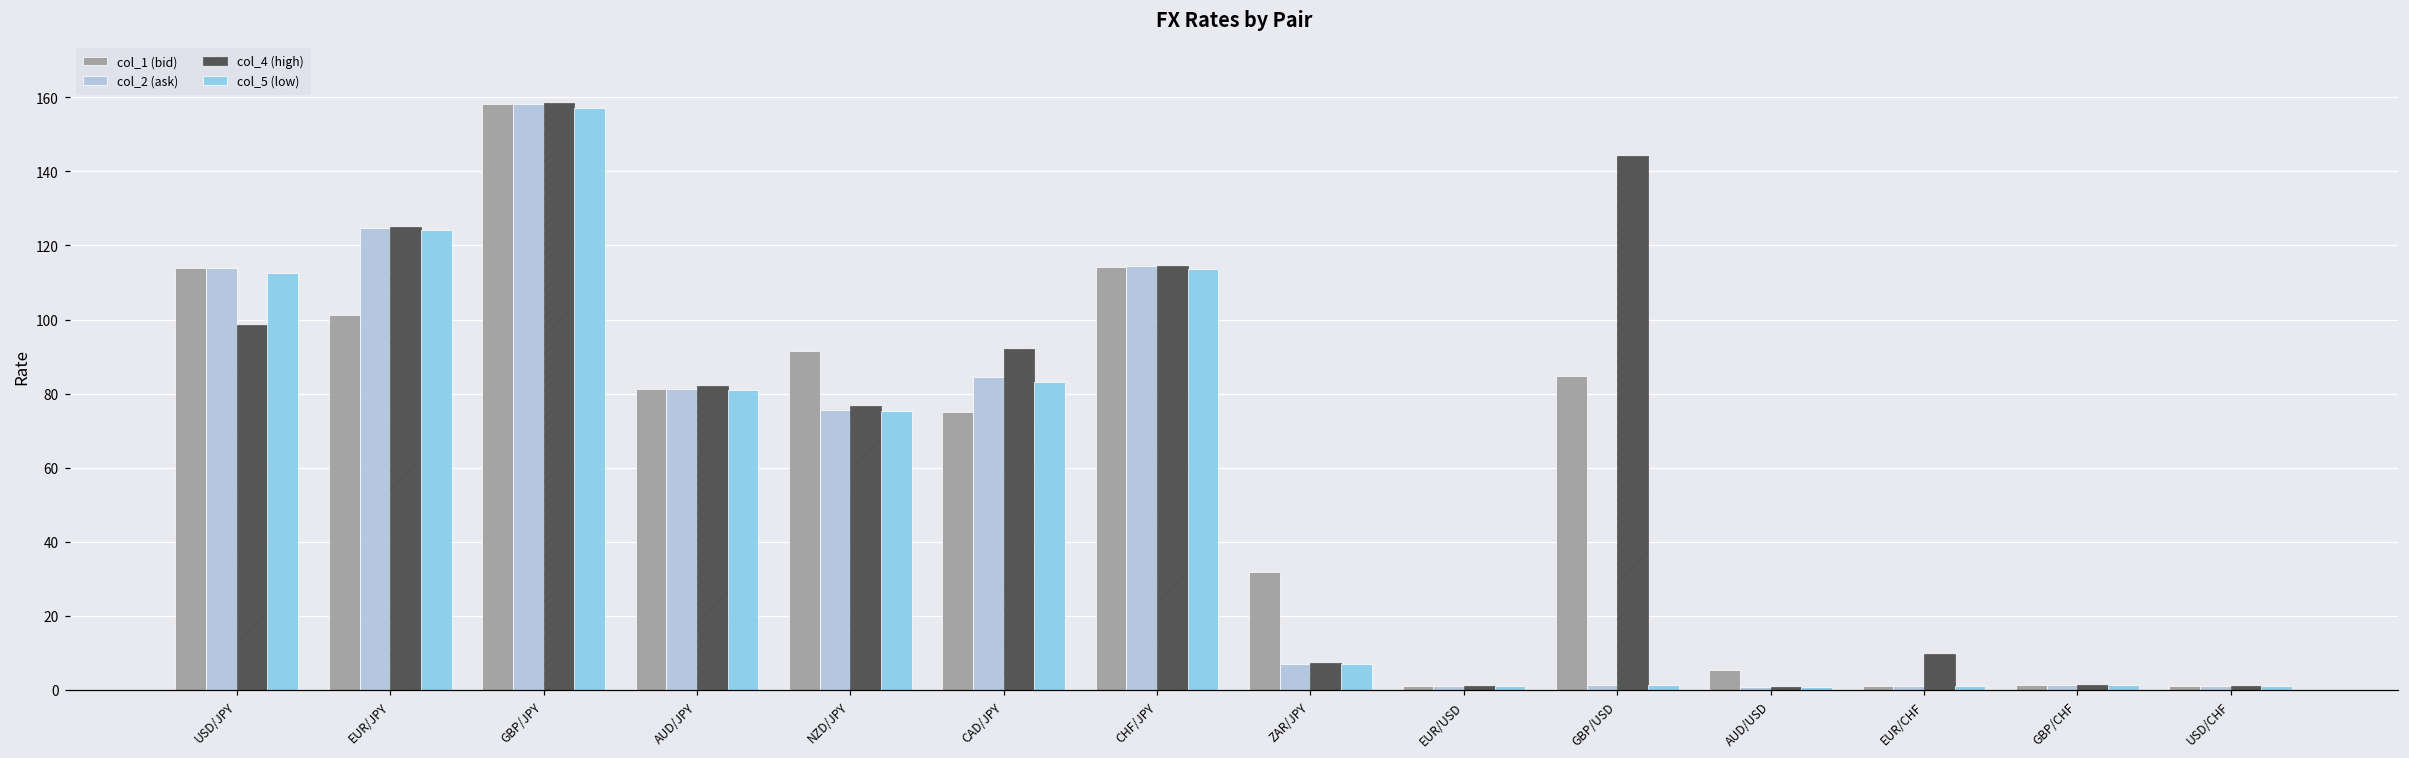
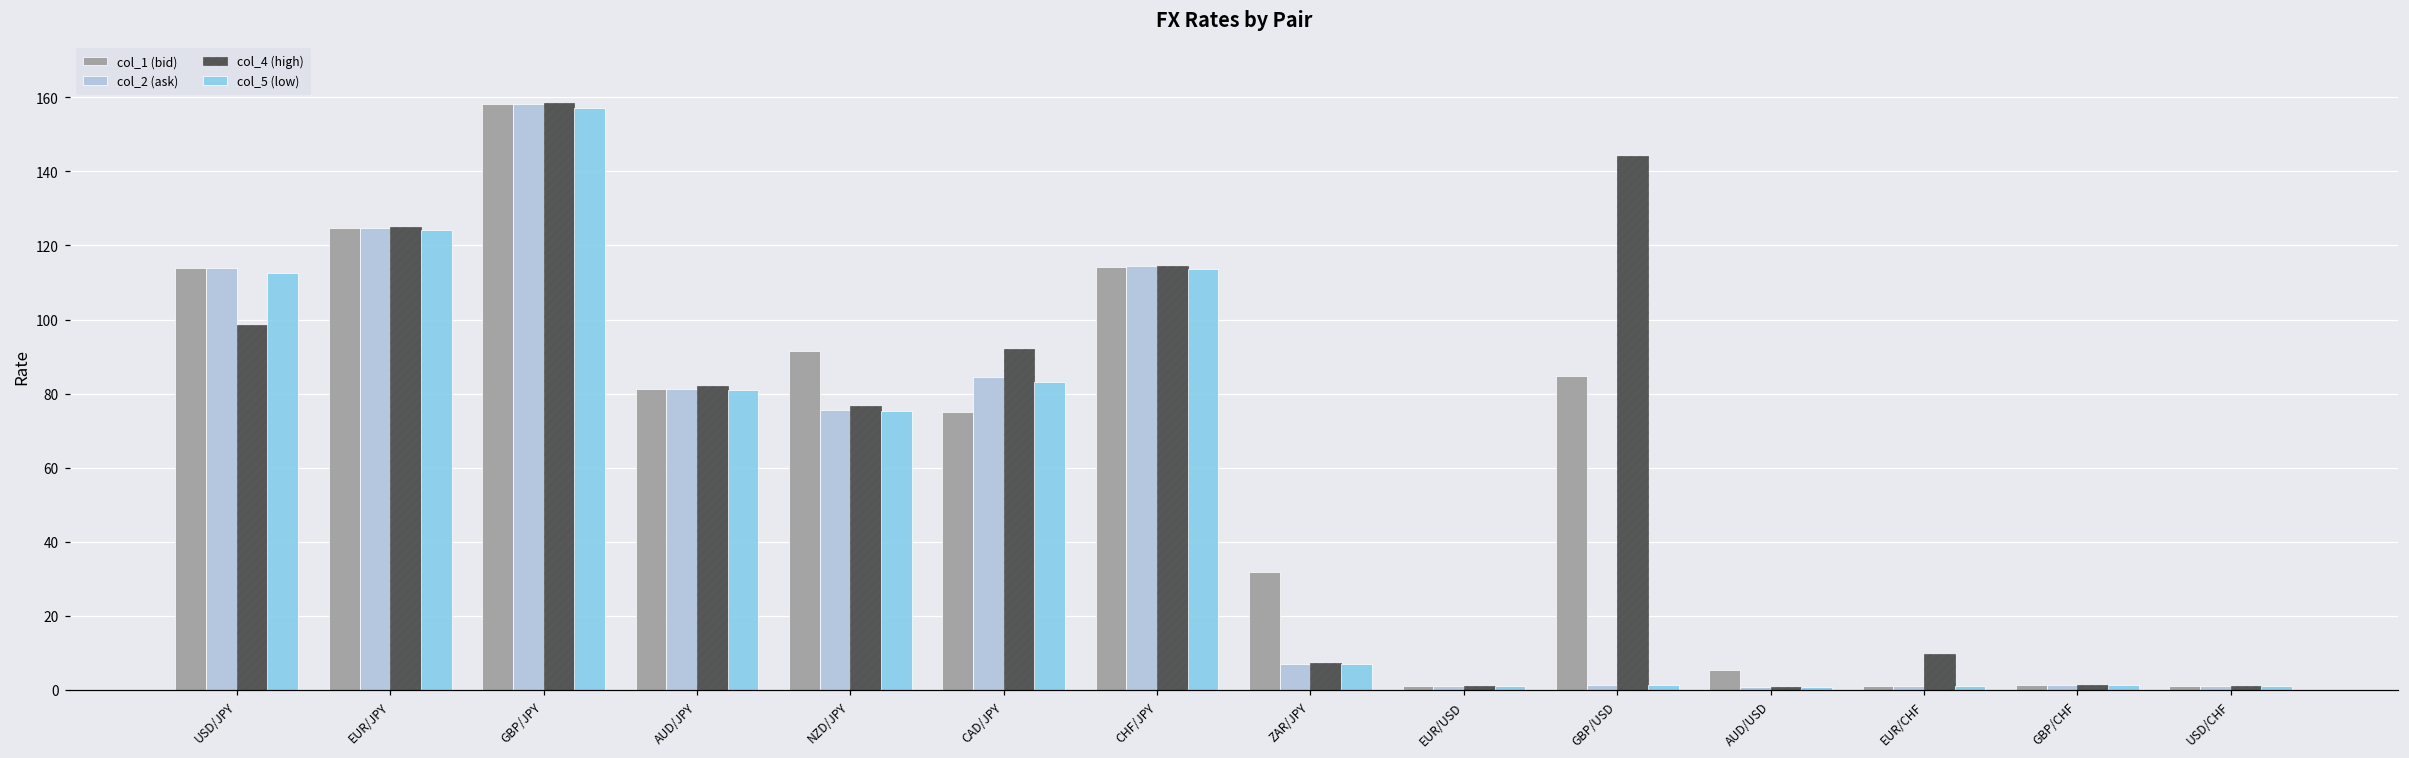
  {
    "col_1 (bid)": {
      "USD/JPY": 114,
-     "EUR/JPY": 101,
+     "EUR/JPY": 125,
      "GBP/JPY": 158,
      "AUD/JPY": 81,
      "NZD/JPY": 91,
      "CAD/JPY": 75,
      "CHF/JPY": 114,
      "ZAR/JPY": 32,
      "EUR/USD": 1,
      "GBP/USD": 85,
      "AUD/USD": 5,
      "EUR/CHF": 1,
      "GBP/CHF": 1,
      "USD/CHF": 1
    },
    "col_4 (high)": {
      "USD/JPY": 99,
      "EUR/JPY": 125,
      "GBP/JPY": 159,
      "AUD/JPY": 82,
      "NZD/JPY": 77,
      "CAD/JPY": 92,
      "CHF/JPY": 114,
      "ZAR/JPY": 7,
      "EUR/USD": 1,
      "GBP/USD": 144,
      "EUR/CHF": 10,
      "GBP/CHF": 1,
      "USD/CHF": 1
    }
  }
